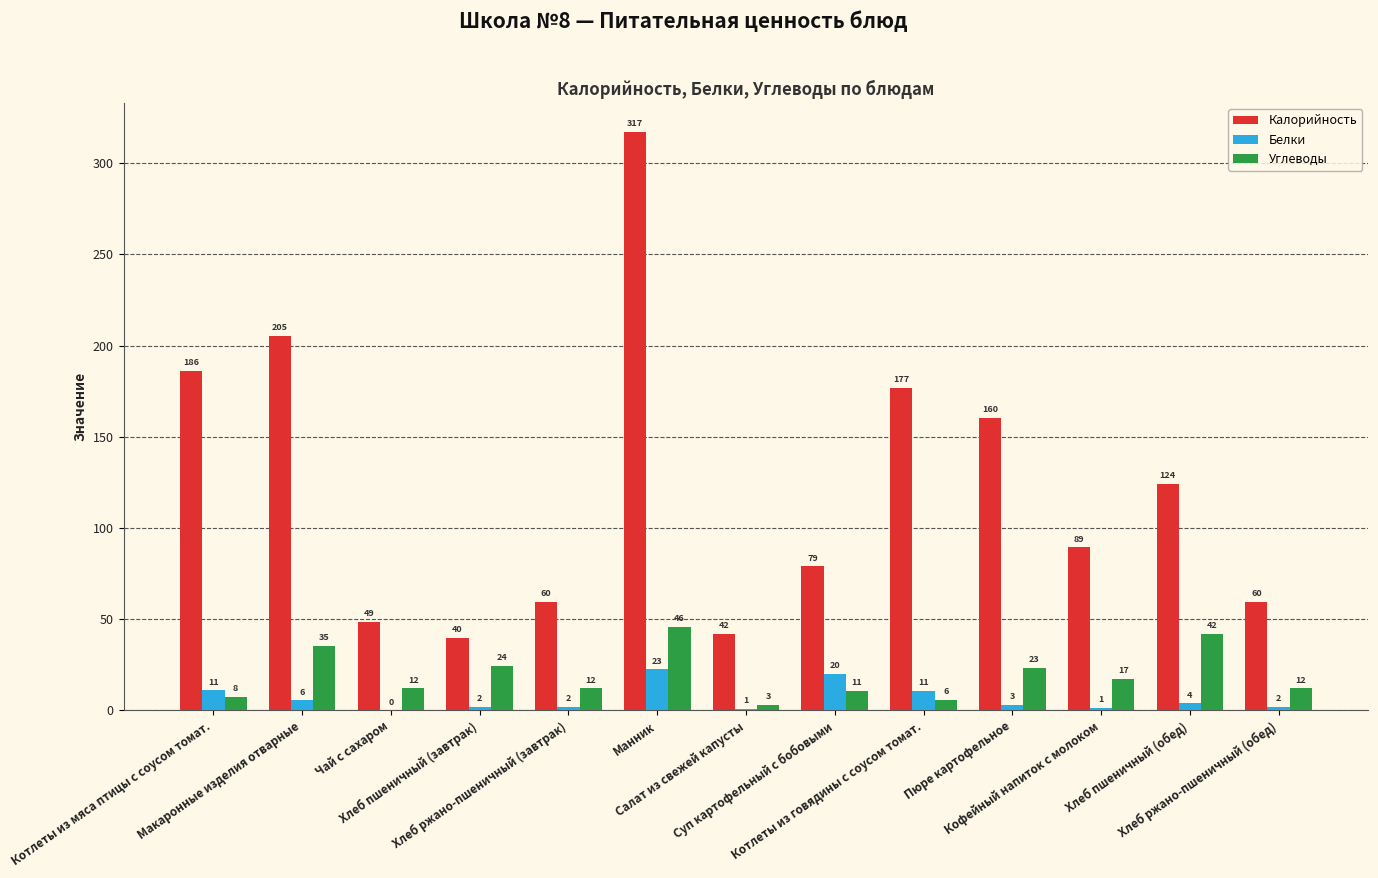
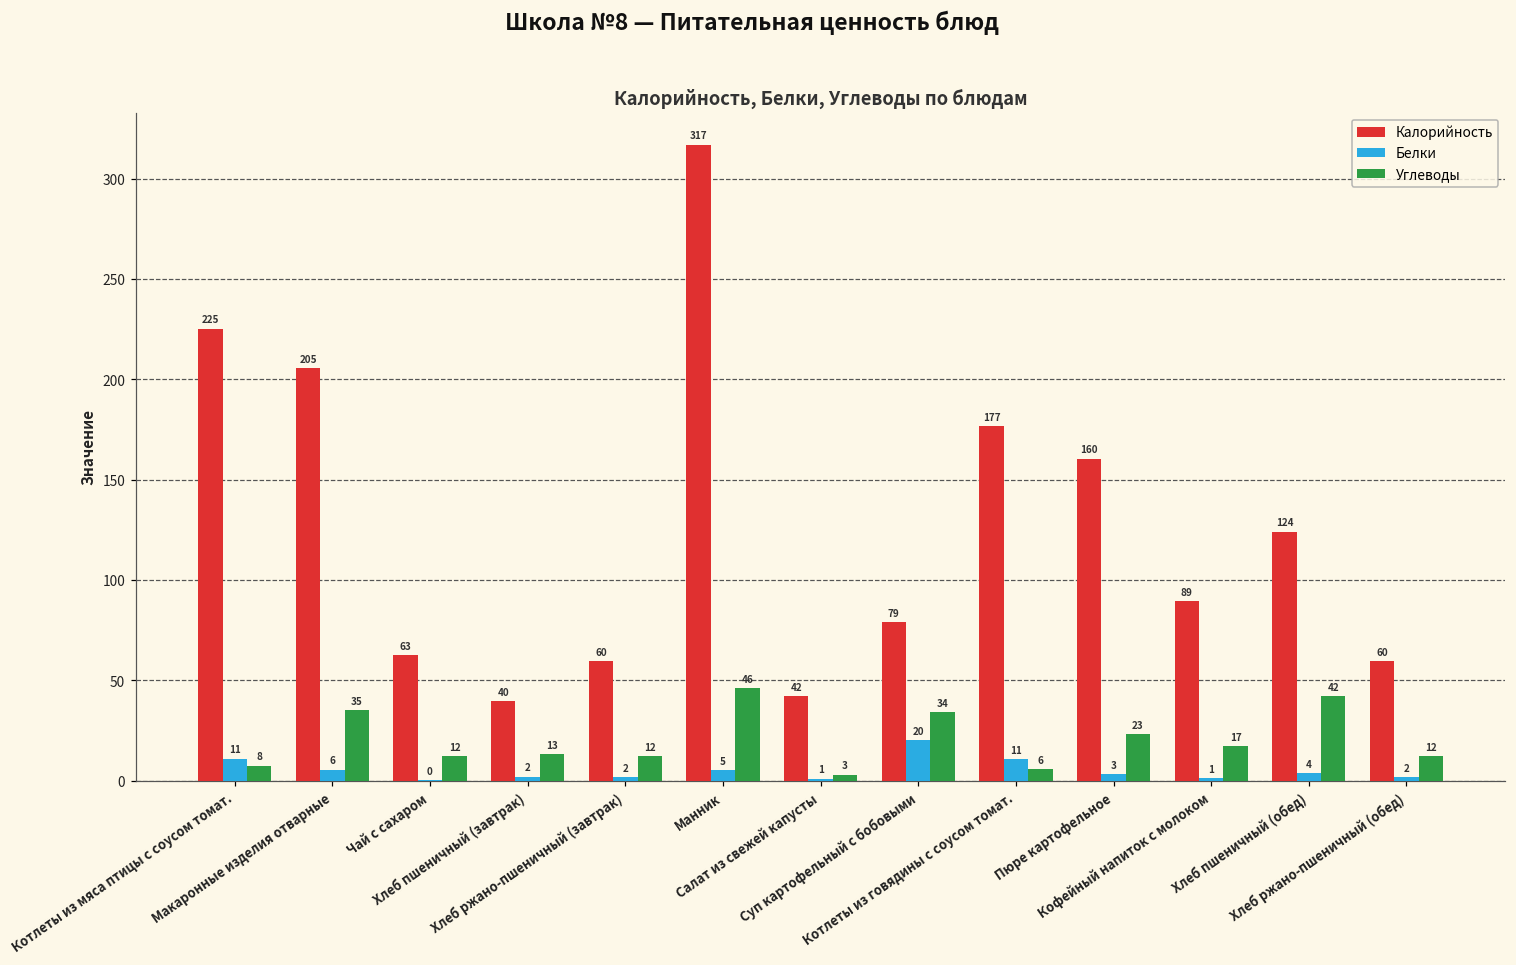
  {
    "Калорийность": {
-     "Котлеты из мяса птицы с соусом томат.": 186,
+     "Котлеты из мяса птицы с соусом томат.": 225,
      "Макаронные изделия отварные": 205,
-     "Чай с сахаром": 49,
+     "Чай с сахаром": 63,
      "Хлеб пшеничный (завтрак)": 40,
      "Хлеб ржано-пшеничный (завтрак)": 60,
      "Манник": 317,
      "Салат из свежей капусты": 42,
      "Суп картофельный с бобовыми": 79,
      "Котлеты из говядины с соусом томат.": 177,
      "Пюре картофельное": 160,
      "Кофейный напиток с молоком": 89,
      "Хлеб пшеничный (обед)": 124,
      "Хлеб ржано-пшеничный (обед)": 60
    },
    "Белки": {
      "Котлеты из мяса птицы с соусом томат.": 11,
      "Макаронные изделия отварные": 6,
      "Чай с сахаром": 0,
      "Хлеб пшеничный (завтрак)": 2,
      "Хлеб ржано-пшеничный (завтрак)": 2,
-     "Манник": 23,
+     "Манник": 5,
      "Салат из свежей капусты": 1,
      "Суп картофельный с бобовыми": 20,
      "Котлеты из говядины с соусом томат.": 11,
      "Пюре картофельное": 3,
      "Кофейный напиток с молоком": 1,
      "Хлеб пшеничный (обед)": 4,
      "Хлеб ржано-пшеничный (обед)": 2
    },
    "Углеводы": {
      "Котлеты из мяса птицы с соусом томат.": 8,
      "Макаронные изделия отварные": 35,
      "Чай с сахаром": 12,
-     "Хлеб пшеничный (завтрак)": 24,
+     "Хлеб пшеничный (завтрак)": 13,
      "Хлеб ржано-пшеничный (завтрак)": 12,
      "Манник": 46,
      "Салат из свежей капусты": 3,
-     "Суп картофельный с бобовыми": 11,
+     "Суп картофельный с бобовыми": 34,
      "Котлеты из говядины с соусом томат.": 6,
      "Пюре картофельное": 23,
      "Кофейный напиток с молоком": 17,
      "Хлеб пшеничный (обед)": 42,
      "Хлеб ржано-пшеничный (обед)": 12
    }
  }
